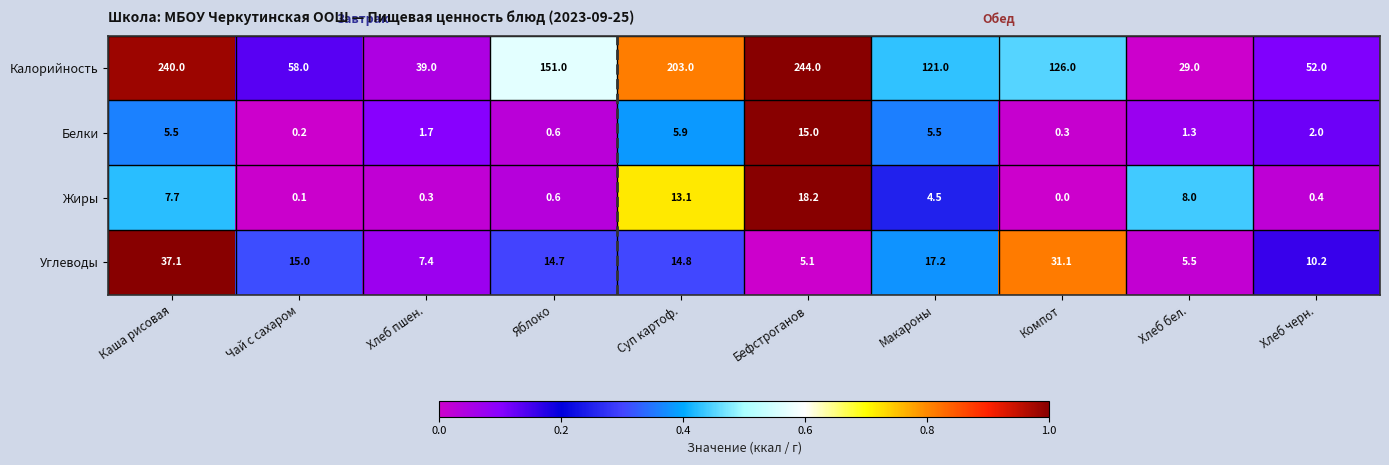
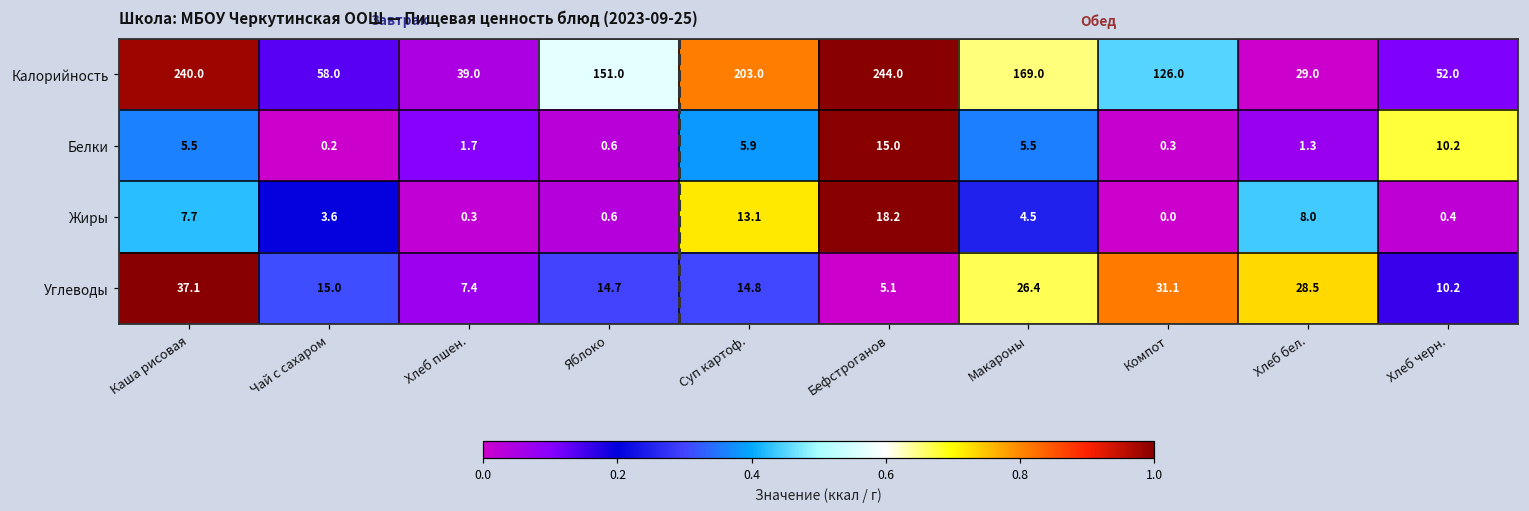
  {
    "Калорийность": {
      "Каша рисовая": 240.0,
      "Чай с сахаром": 58.0,
      "Хлеб пшен.": 39.0,
      "Яблоко": 151.0,
      "Суп картоф.": 203.0,
      "Бефстроганов": 244.0,
-     "Макароны": 121.0,
+     "Макароны": 169.0,
      "Компот": 126.0,
      "Хлеб бел.": 29.0,
      "Хлеб черн.": 52.0
    },
    "Белки": {
      "Каша рисовая": 5.5,
      "Чай с сахаром": 0.2,
      "Хлеб пшен.": 1.7,
      "Яблоко": 0.6,
      "Суп картоф.": 5.9,
      "Бефстроганов": 15.0,
      "Макароны": 5.5,
      "Компот": 0.3,
      "Хлеб бел.": 1.3,
-     "Хлеб черн.": 2.0
+     "Хлеб черн.": 10.2
    },
    "Жиры": {
      "Каша рисовая": 7.7,
-     "Чай с сахаром": 0.1,
+     "Чай с сахаром": 3.6,
      "Хлеб пшен.": 0.3,
      "Яблоко": 0.6,
      "Суп картоф.": 13.1,
      "Бефстроганов": 18.2,
      "Макароны": 4.5,
      "Компот": 0.0,
      "Хлеб бел.": 8.0,
      "Хлеб черн.": 0.4
    },
    "Углеводы": {
      "Каша рисовая": 37.1,
      "Чай с сахаром": 15.0,
      "Хлеб пшен.": 7.4,
      "Яблоко": 14.7,
      "Суп картоф.": 14.8,
      "Бефстроганов": 5.1,
-     "Макароны": 17.2,
+     "Макароны": 26.4,
      "Компот": 31.1,
-     "Хлеб бел.": 5.5,
+     "Хлеб бел.": 28.5,
      "Хлеб черн.": 10.2
    }
  }
